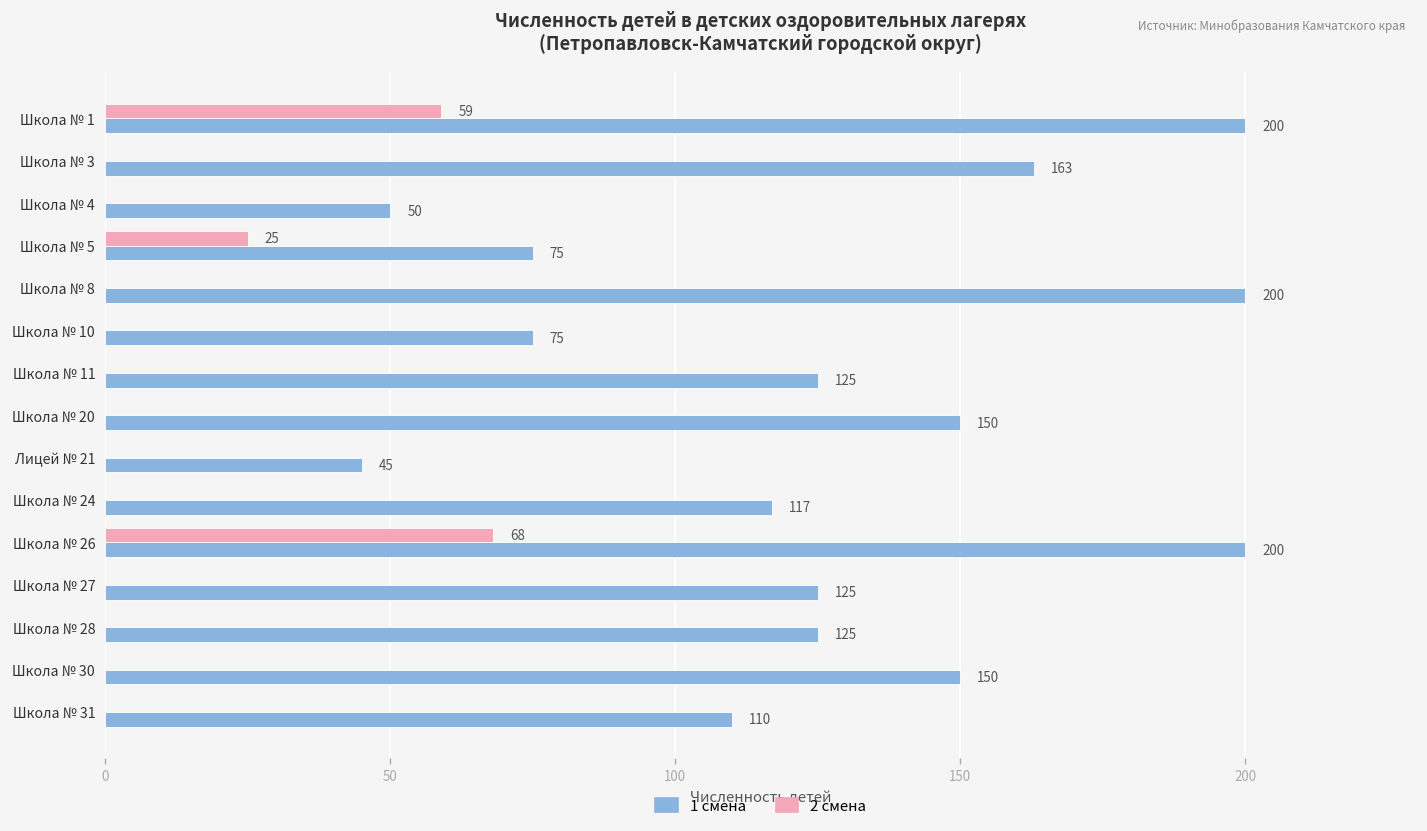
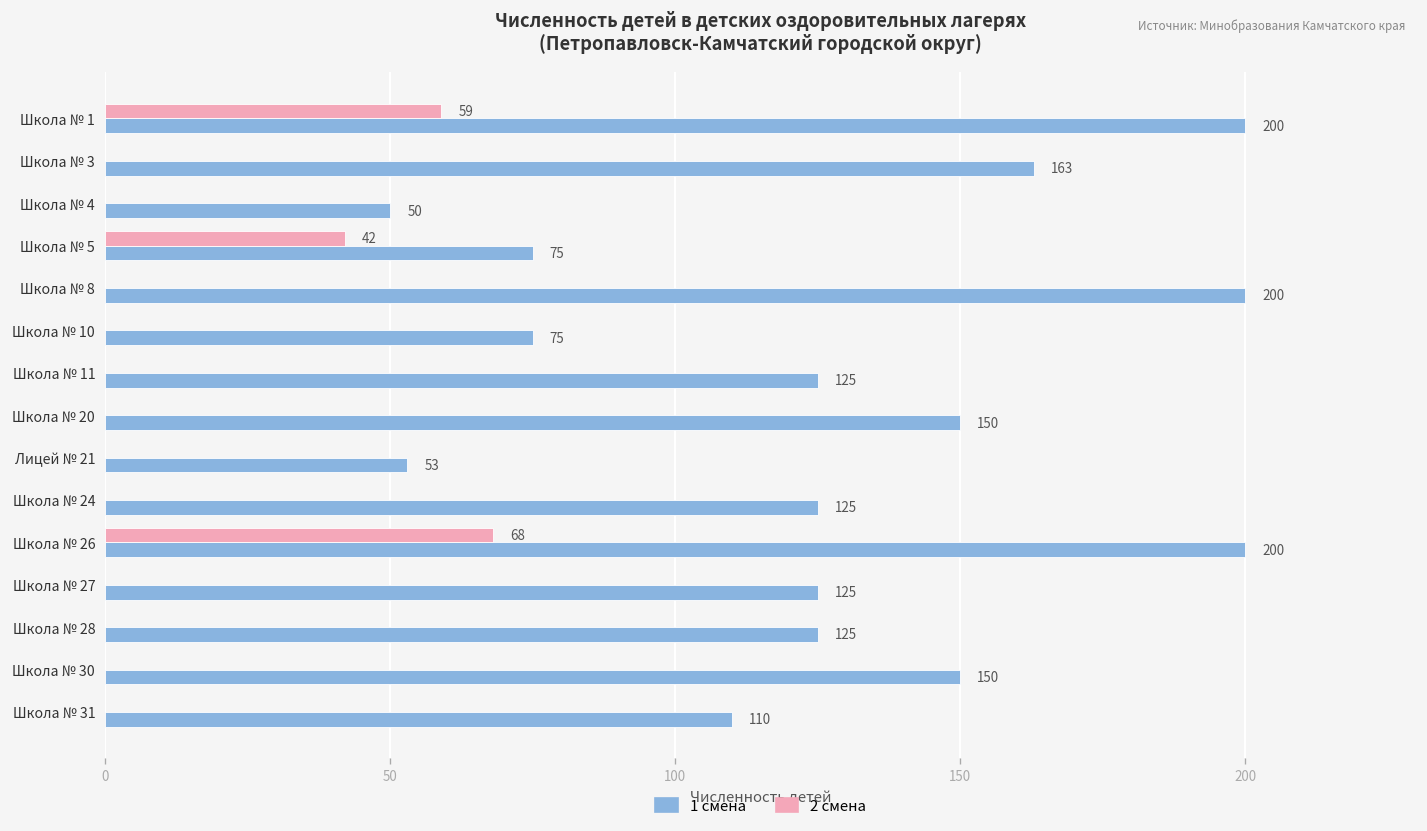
  {
    "1 смена": {
      "Школа № 1": 200,
      "Школа № 3": 163,
      "Школа № 4": 50,
      "Школа № 5": 75,
      "Школа № 8": 200,
      "Школа № 10": 75,
      "Школа № 11": 125,
      "Школа № 20": 150,
-     "Лицей № 21": 45,
-     "Школа № 24": 117,
+     "Лицей № 21": 53,
+     "Школа № 24": 125,
      "Школа № 26": 200,
      "Школа № 27": 125,
      "Школа № 28": 125,
      "Школа № 30": 150,
      "Школа № 31": 110
    },
    "2 смена": {
      "Школа № 1": 59,
-     "Школа № 5": 25,
+     "Школа № 5": 42,
      "Школа № 26": 68
    }
  }
